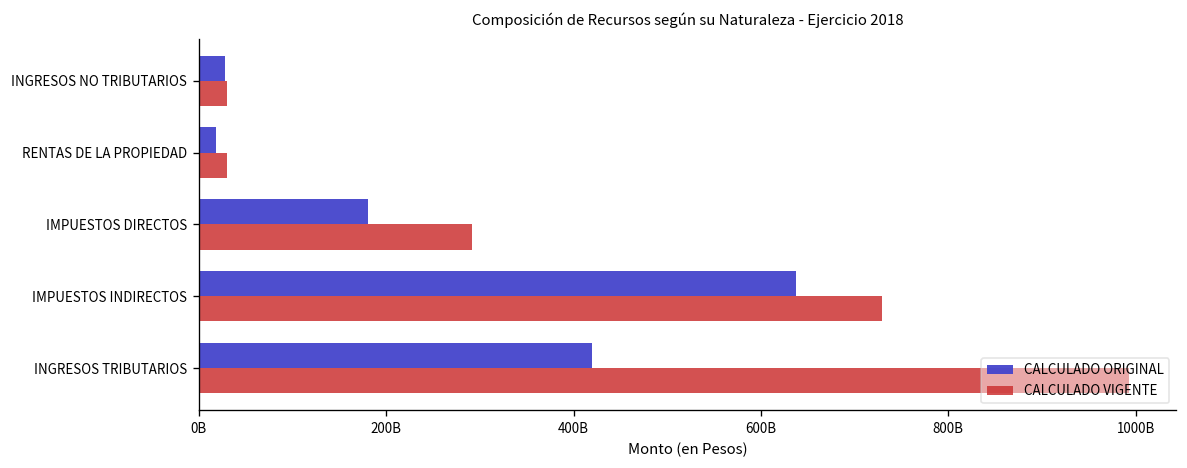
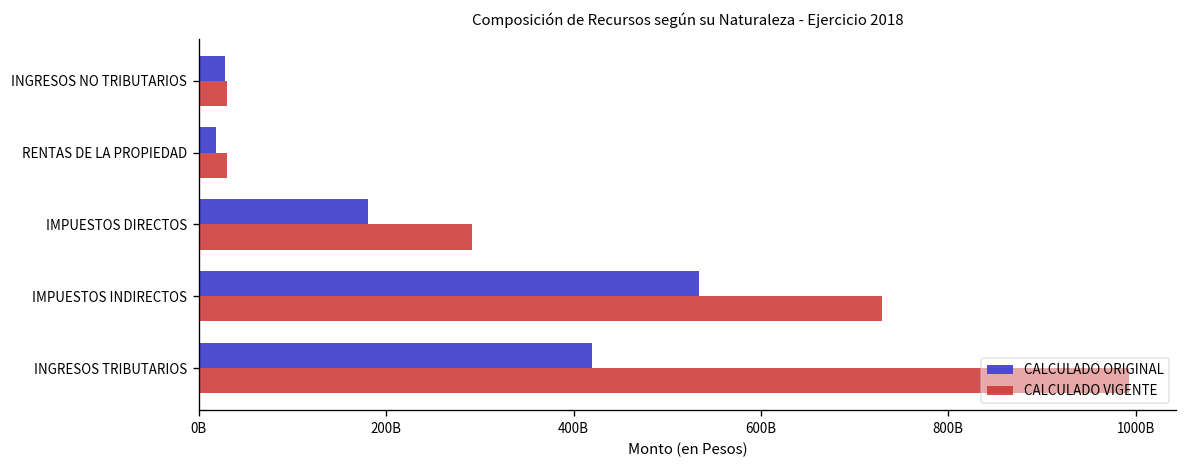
  {
    "CALCULADO ORIGINAL": {
      "INGRESOS NO TRIBUTARIOS": 30000000000,
      "RENTAS DE LA PROPIEDAD": 20000000000,
      "IMPUESTOS DIRECTOS": 180000000000,
-     "IMPUESTOS INDIRECTOS": 640000000000,
+     "IMPUESTOS INDIRECTOS": 530000000000,
      "INGRESOS TRIBUTARIOS": 420000000000
    },
    "CALCULADO VIGENTE": {
      "INGRESOS NO TRIBUTARIOS": 30000000000,
      "RENTAS DE LA PROPIEDAD": 30000000000,
      "IMPUESTOS DIRECTOS": 290000000000,
      "IMPUESTOS INDIRECTOS": 730000000000
    }
  }
